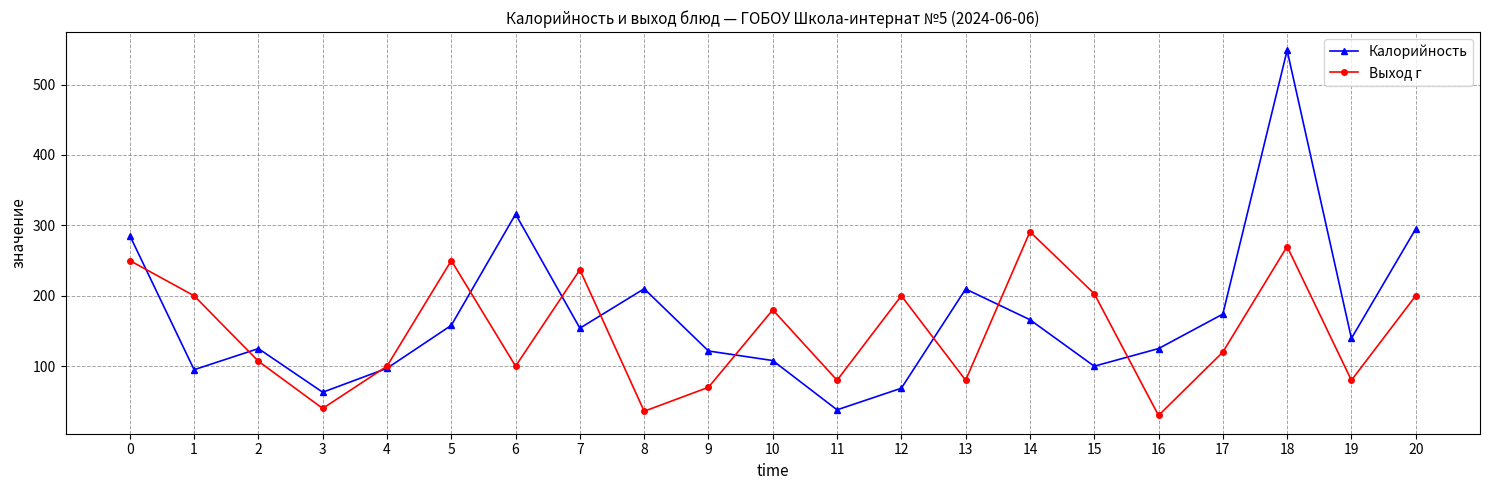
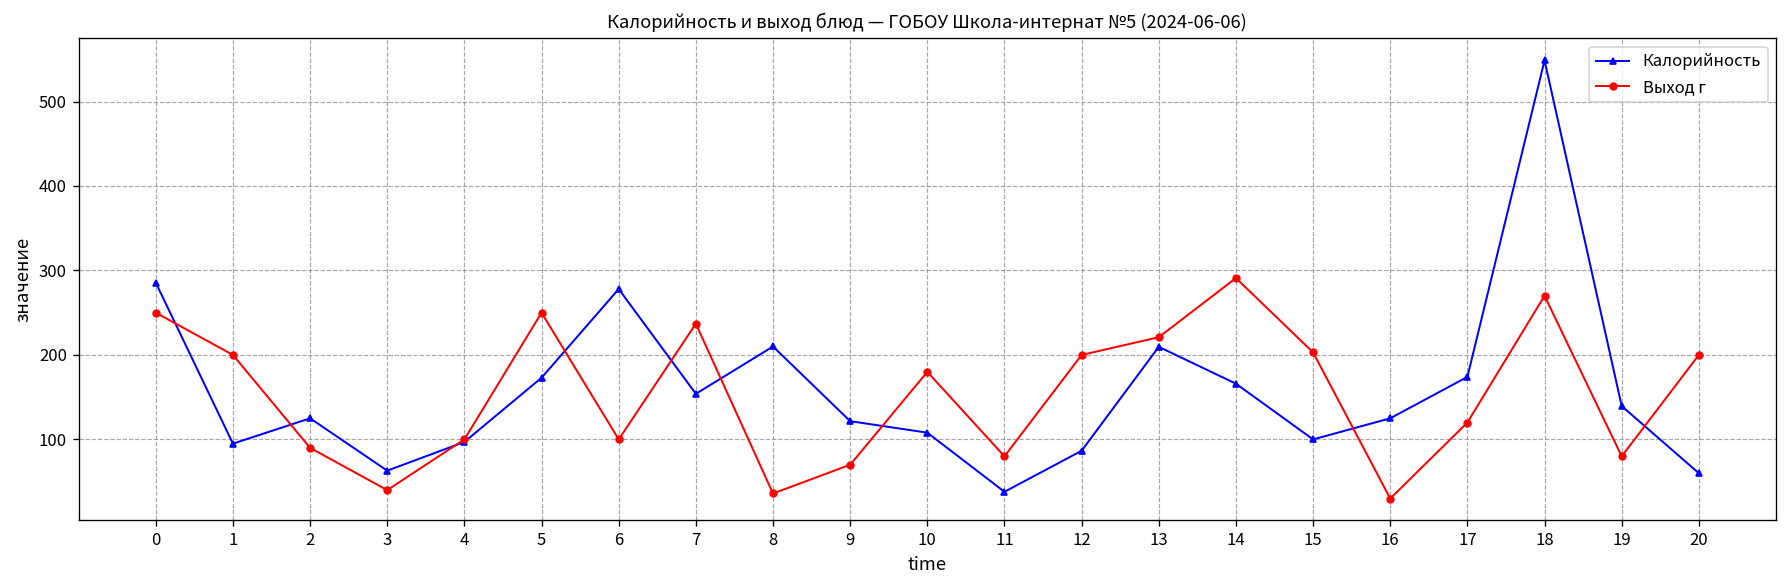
  {
    "Калорийность": {
      "0": 290,
      "1": 100,
      "2": 130,
      "3": 60,
-     "5": 160,
-     "6": 320,
+     "5": 170,
+     "6": 280,
      "7": 150,
      "8": 210,
      "9": 120,
      "10": 110,
      "11": 40,
-     "12": 70,
+     "12": 90,
      "13": 210,
      "14": 170,
      "15": 100,
      "16": 130,
      "17": 170,
      "18": 550,
      "19": 140,
-     "20": 300
+     "20": 60
    },
    "Выход г": {
      "0": 250,
      "1": 200,
-     "2": 110,
+     "2": 90,
      "3": 40,
      "5": 250,
      "6": 100,
      "7": 240,
      "8": 40,
      "9": 70,
      "10": 180,
      "11": 80,
      "12": 200,
-     "13": 80,
+     "13": 220,
      "14": 290,
      "15": 200,
      "16": 30,
      "17": 120,
      "18": 270,
      "19": 80,
      "20": 200
    }
  }
